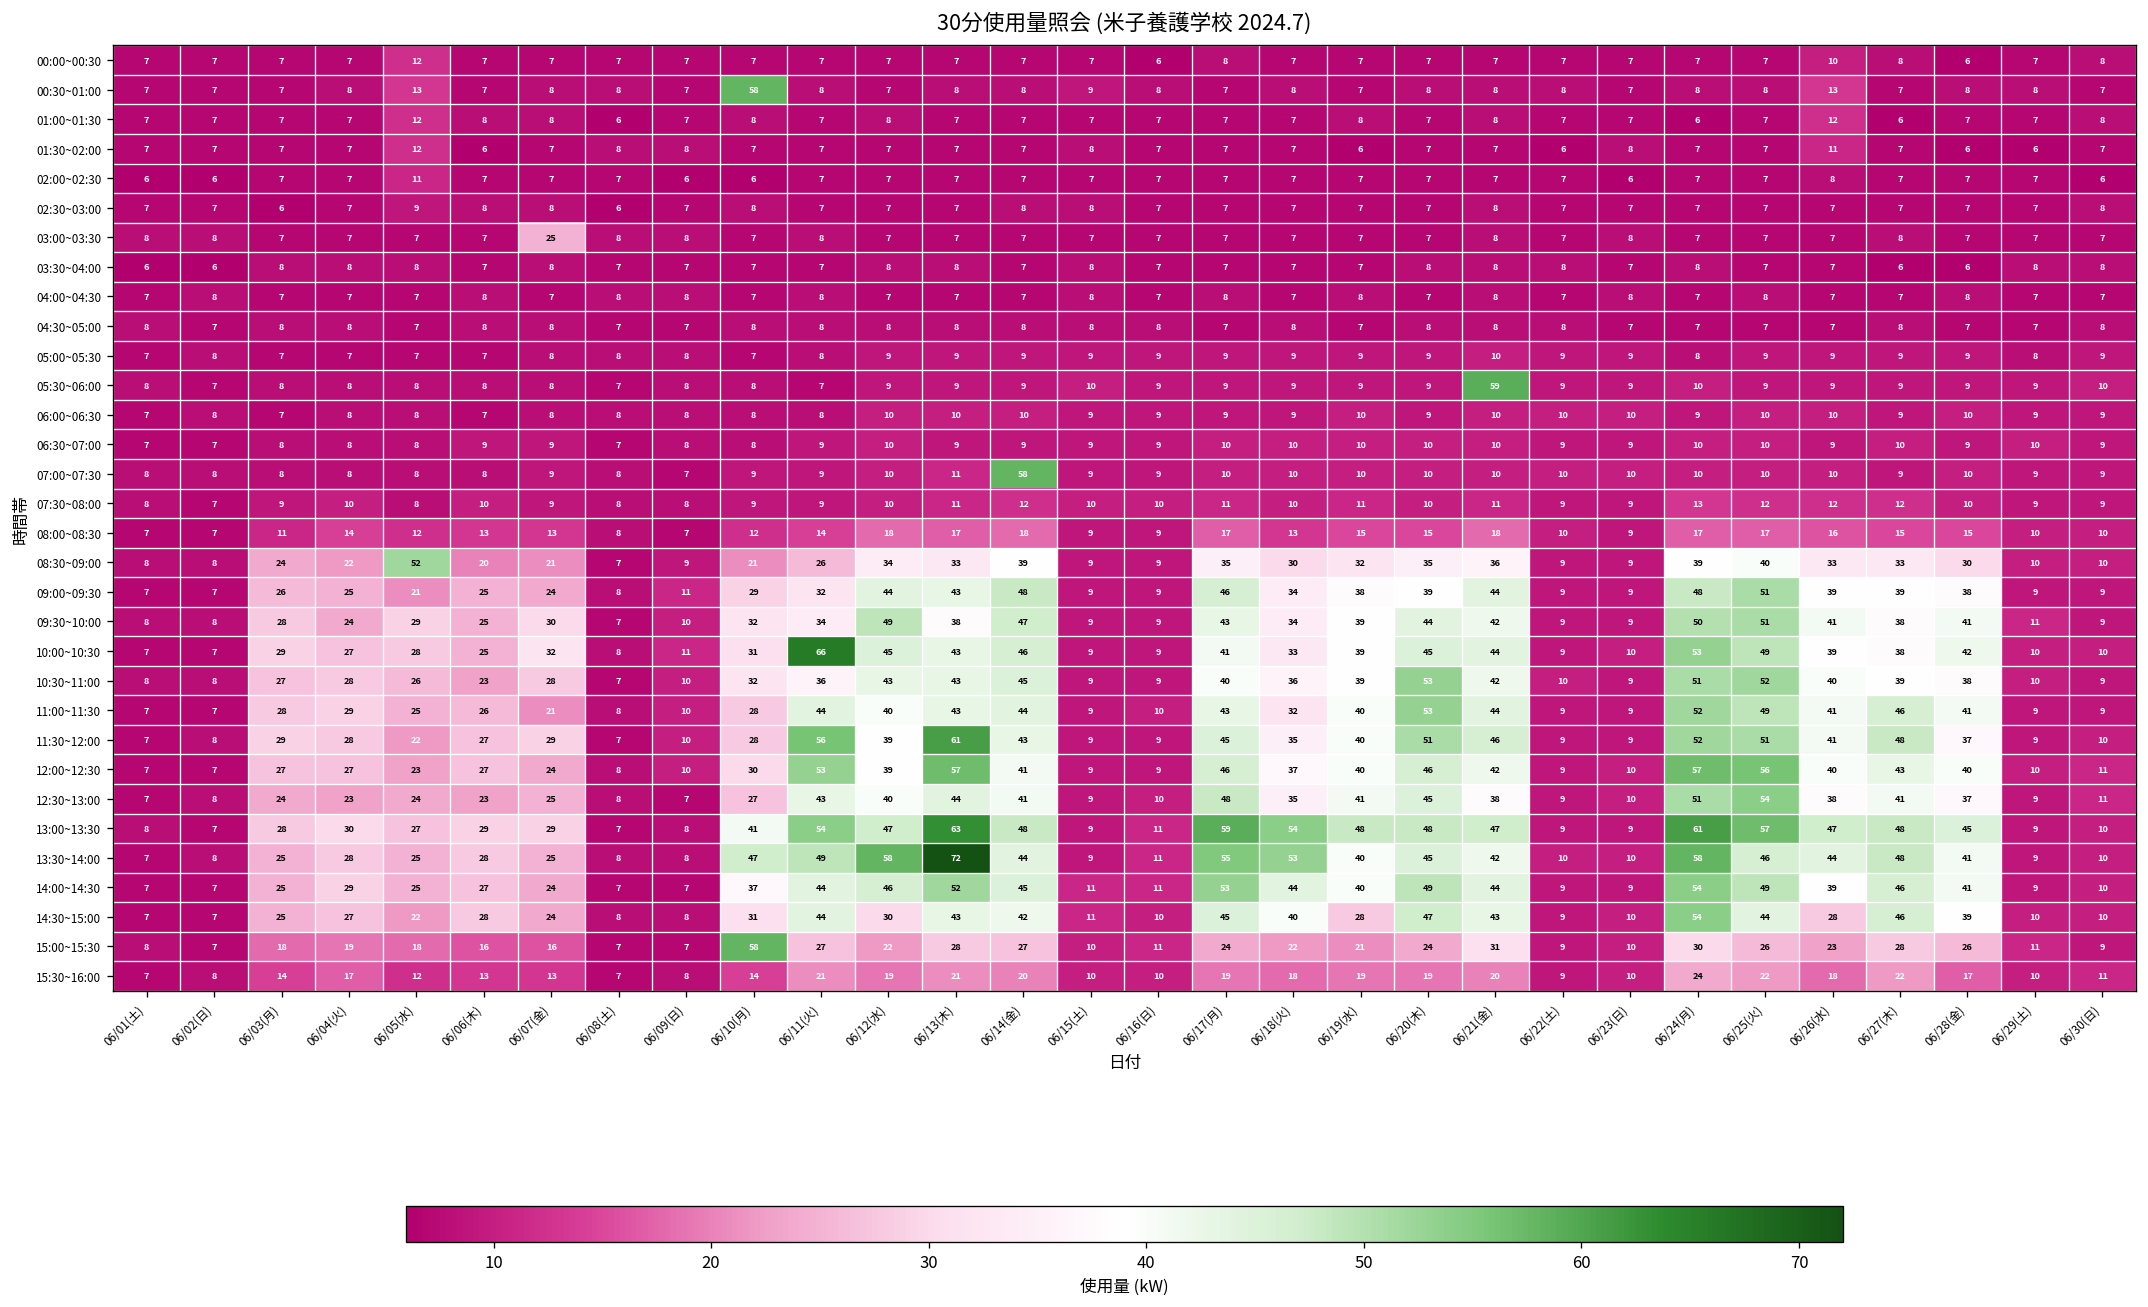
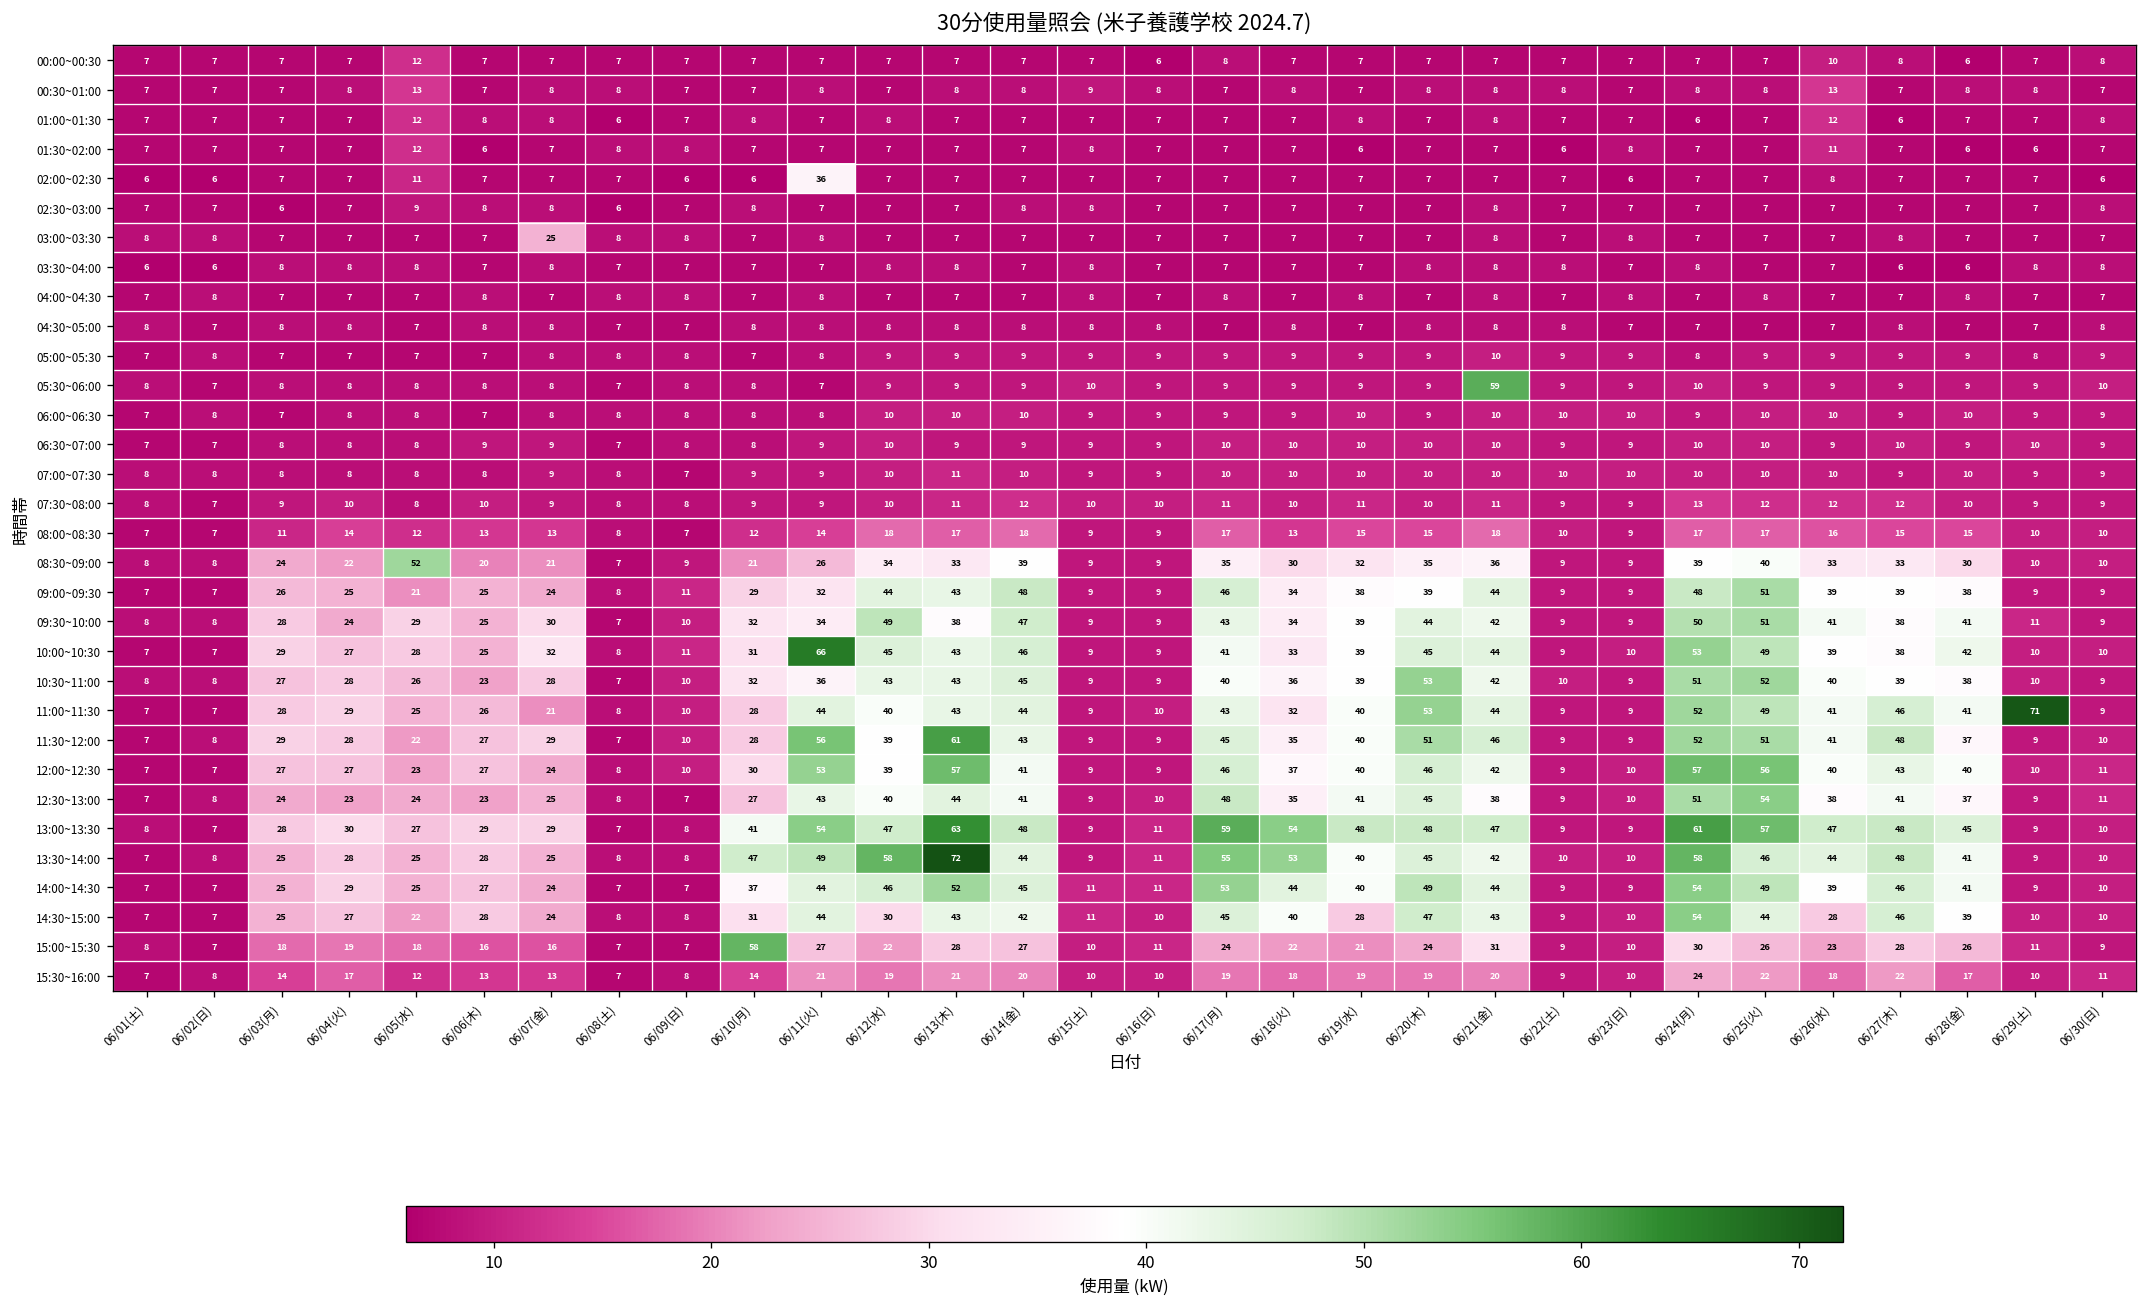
  {
    "00:30~01:00": {
      "06/01(土)": 7,
      "06/02(日)": 7,
      "06/03(月)": 7,
      "06/04(火)": 8,
      "06/05(水)": 13,
      "06/06(木)": 7,
      "06/07(金)": 8,
      "06/08(土)": 8,
      "06/09(日)": 7,
-     "06/10(月)": 58,
+     "06/10(月)": 7,
      "06/11(火)": 8,
      "06/12(水)": 7,
      "06/13(木)": 8,
      "06/14(金)": 8,
      "06/15(土)": 9,
      "06/16(日)": 8,
      "06/17(月)": 7,
      "06/18(火)": 8,
      "06/19(水)": 7,
      "06/20(木)": 8,
      "06/21(金)": 8,
      "06/22(土)": 8,
      "06/23(日)": 7,
      "06/24(月)": 8,
      "06/25(火)": 8,
      "06/26(水)": 13,
      "06/27(木)": 7,
      "06/28(金)": 8,
      "06/29(土)": 8,
      "06/30(日)": 7
    },
    "02:00~02:30": {
      "06/01(土)": 6,
      "06/02(日)": 6,
      "06/03(月)": 7,
      "06/04(火)": 7,
      "06/05(水)": 11,
      "06/06(木)": 7,
      "06/07(金)": 7,
      "06/08(土)": 7,
      "06/09(日)": 6,
      "06/10(月)": 6,
-     "06/11(火)": 7,
+     "06/11(火)": 36,
      "06/12(水)": 7,
      "06/13(木)": 7,
      "06/14(金)": 7,
      "06/15(土)": 7,
      "06/16(日)": 7,
      "06/17(月)": 7,
      "06/18(火)": 7,
      "06/19(水)": 7,
      "06/20(木)": 7,
      "06/21(金)": 7,
      "06/22(土)": 7,
      "06/23(日)": 6,
      "06/24(月)": 7,
      "06/25(火)": 7,
      "06/26(水)": 8,
      "06/27(木)": 7,
      "06/28(金)": 7,
      "06/29(土)": 7,
      "06/30(日)": 6
    },
    "07:00~07:30": {
      "06/01(土)": 8,
      "06/02(日)": 8,
      "06/03(月)": 8,
      "06/04(火)": 8,
      "06/05(水)": 8,
      "06/06(木)": 8,
      "06/07(金)": 9,
      "06/08(土)": 8,
      "06/09(日)": 7,
      "06/10(月)": 9,
      "06/11(火)": 9,
      "06/12(水)": 10,
      "06/13(木)": 11,
-     "06/14(金)": 58,
+     "06/14(金)": 10,
      "06/15(土)": 9,
      "06/16(日)": 9,
      "06/17(月)": 10,
      "06/18(火)": 10,
      "06/19(水)": 10,
      "06/20(木)": 10,
      "06/21(金)": 10,
      "06/22(土)": 10,
      "06/23(日)": 10,
      "06/24(月)": 10,
      "06/25(火)": 10,
      "06/26(水)": 10,
      "06/27(木)": 9,
      "06/28(金)": 10,
      "06/29(土)": 9,
      "06/30(日)": 9
    },
    "11:00~11:30": {
      "06/01(土)": 7,
      "06/02(日)": 7,
      "06/03(月)": 28,
      "06/04(火)": 29,
      "06/05(水)": 25,
      "06/06(木)": 26,
      "06/07(金)": 21,
      "06/08(土)": 8,
      "06/09(日)": 10,
      "06/10(月)": 28,
      "06/11(火)": 44,
      "06/12(水)": 40,
      "06/13(木)": 43,
      "06/14(金)": 44,
      "06/15(土)": 9,
      "06/16(日)": 10,
      "06/17(月)": 43,
      "06/18(火)": 32,
      "06/19(水)": 40,
      "06/20(木)": 53,
      "06/21(金)": 44,
      "06/22(土)": 9,
      "06/23(日)": 9,
      "06/24(月)": 52,
      "06/25(火)": 49,
      "06/26(水)": 41,
      "06/27(木)": 46,
      "06/28(金)": 41,
-     "06/29(土)": 9,
+     "06/29(土)": 71,
      "06/30(日)": 9
    }
  }
